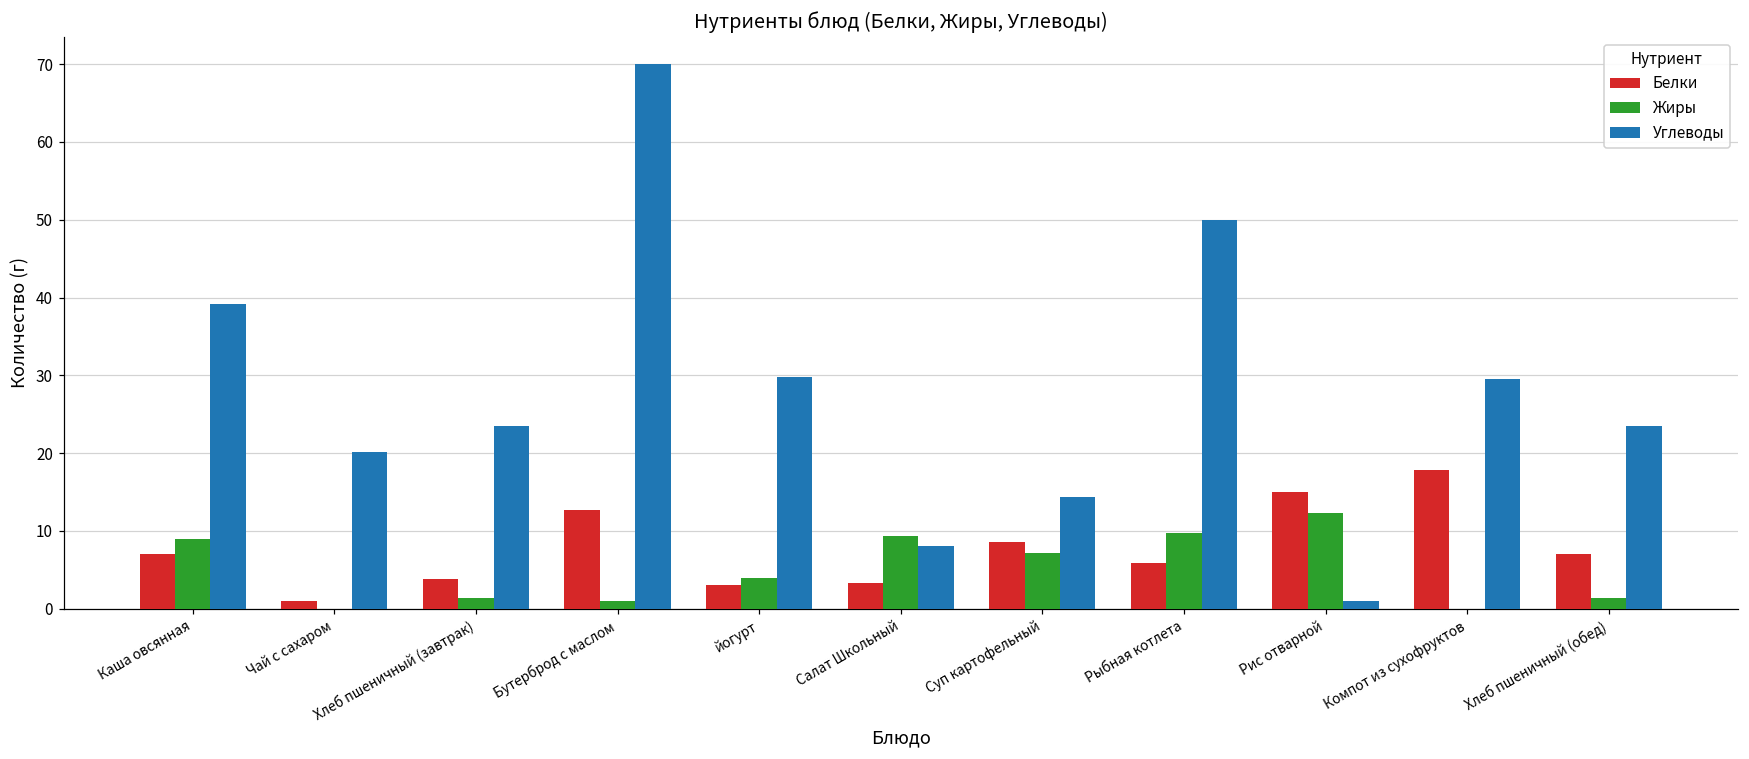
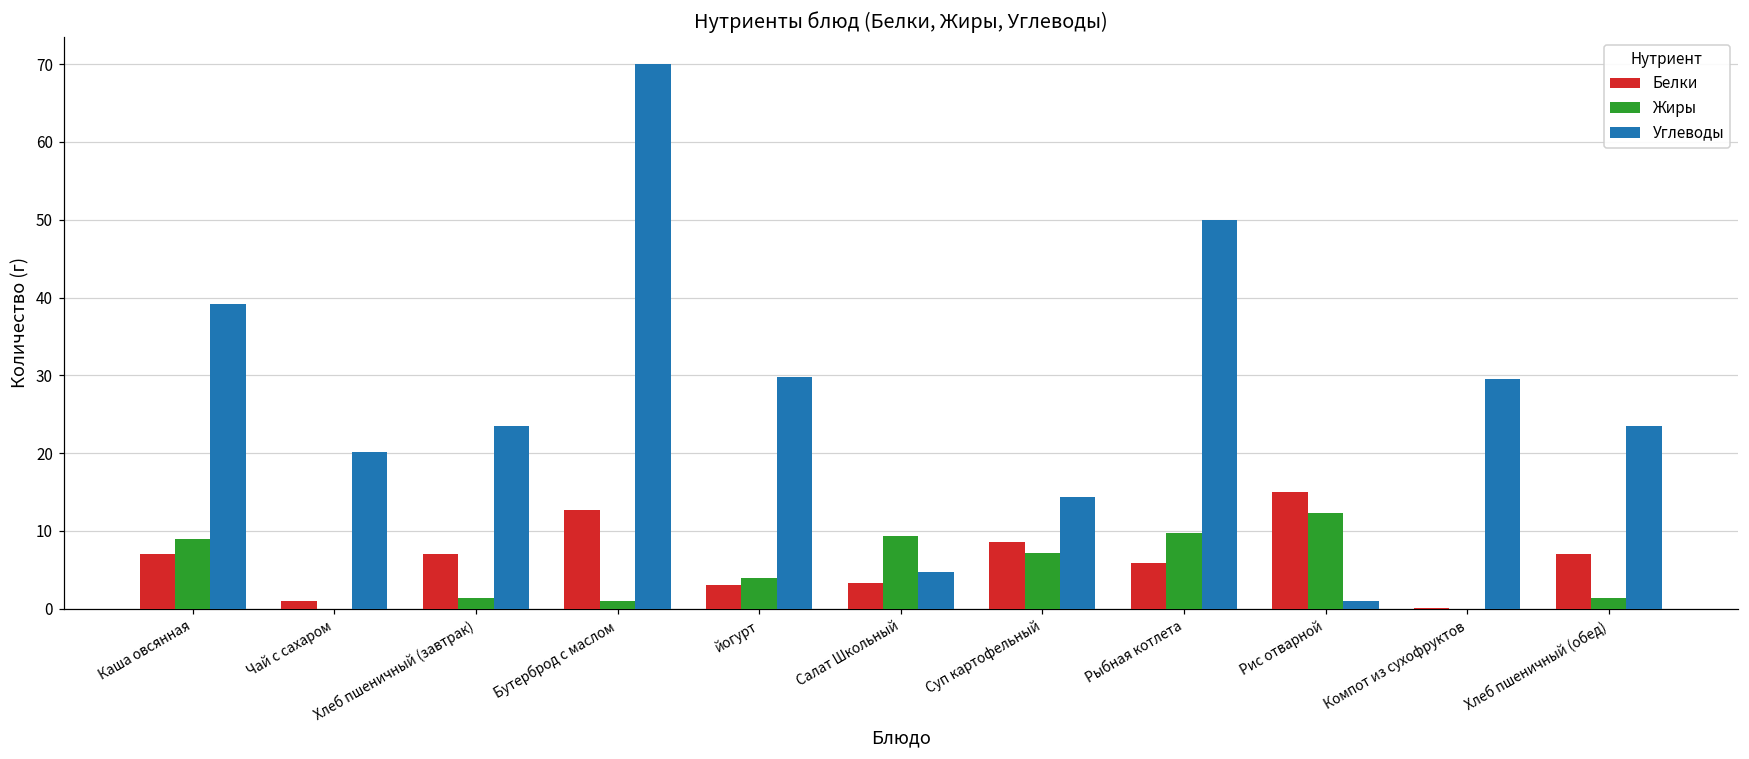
  {
    "Белки": {
      "Каша овсянная": 7,
      "Чай с сахаром": 1,
-     "Хлеб пшеничный (завтрак)": 4,
+     "Хлеб пшеничный (завтрак)": 7,
      "Бутерброд с маслом": 13,
      "йогурт": 3,
      "Салат Школьный": 3,
      "Суп картофельный": 9,
      "Рыбная котлета": 6,
      "Рис отварной": 15,
-     "Компот из сухофруктов": 18,
+     "Компот из сухофруктов": 0,
      "Хлеб пшеничный (обед)": 7
    },
    "Жиры": {
      "Каша овсянная": 9,
      "Чай с сахаром": 0,
      "Хлеб пшеничный (завтрак)": 1,
      "Бутерброд с маслом": 1,
      "йогурт": 4,
      "Салат Школьный": 9,
      "Суп картофельный": 7,
      "Рыбная котлета": 10,
      "Рис отварной": 12,
      "Компот из сухофруктов": 0,
      "Хлеб пшеничный (обед)": 1
    },
    "Углеводы": {
      "Каша овсянная": 39,
      "Чай с сахаром": 20,
      "Хлеб пшеничный (завтрак)": 24,
      "Бутерброд с маслом": 70,
      "йогурт": 30,
-     "Салат Школьный": 8,
+     "Салат Школьный": 5,
      "Суп картофельный": 14,
      "Рыбная котлета": 50,
      "Рис отварной": 1,
      "Компот из сухофруктов": 29,
      "Хлеб пшеничный (обед)": 24
    }
  }
